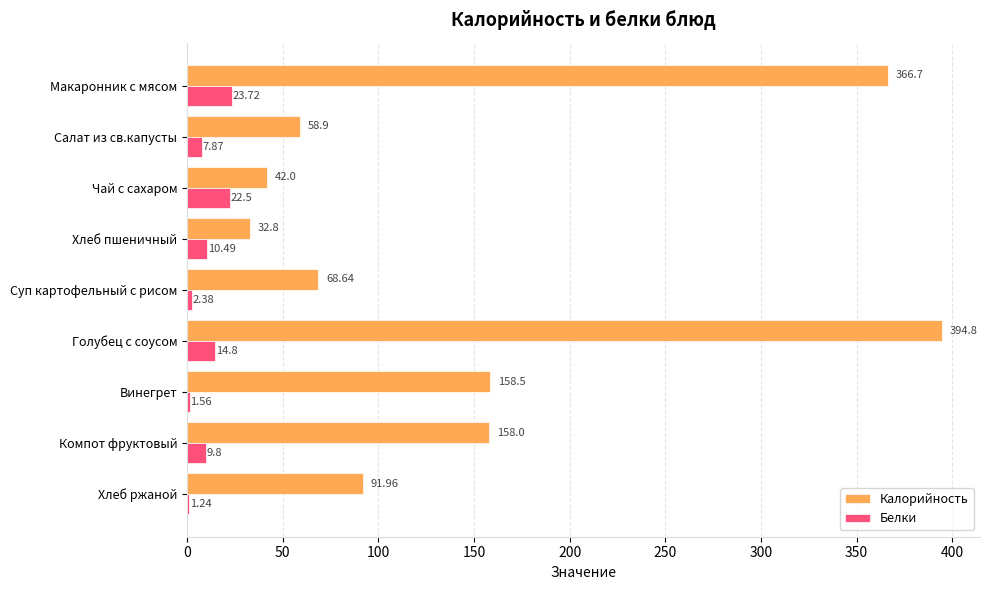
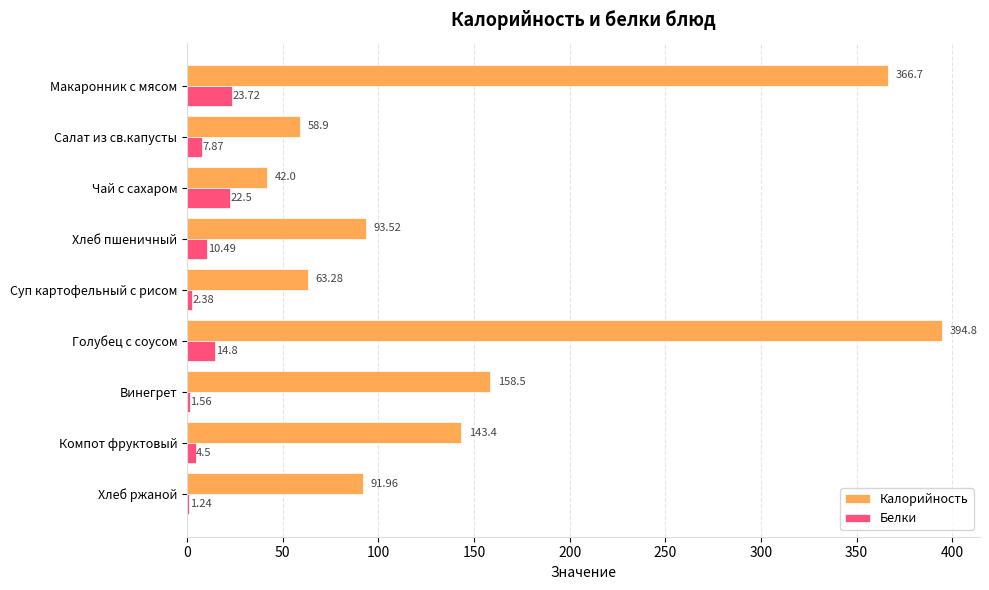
  {
    "Калорийность": {
      "Макаронник с мясом": 366.7,
      "Салат из св.капусты": 58.9,
      "Чай с сахаром": 42.0,
-     "Хлеб пшеничный": 32.8,
-     "Суп картофельный с рисом": 68.64,
+     "Хлеб пшеничный": 93.52,
+     "Суп картофельный с рисом": 63.28,
      "Голубец с соусом": 394.8,
      "Винегрет": 158.5,
-     "Компот фруктовый": 158.0,
+     "Компот фруктовый": 143.4,
      "Хлеб ржаной": 91.96
    },
    "Белки": {
      "Макаронник с мясом": 23.72,
      "Салат из св.капусты": 7.87,
      "Чай с сахаром": 22.5,
      "Хлеб пшеничный": 10.49,
      "Суп картофельный с рисом": 2.38,
      "Голубец с соусом": 14.8,
      "Винегрет": 1.56,
-     "Компот фруктовый": 9.8,
+     "Компот фруктовый": 4.5,
      "Хлеб ржаной": 1.24
    }
  }
